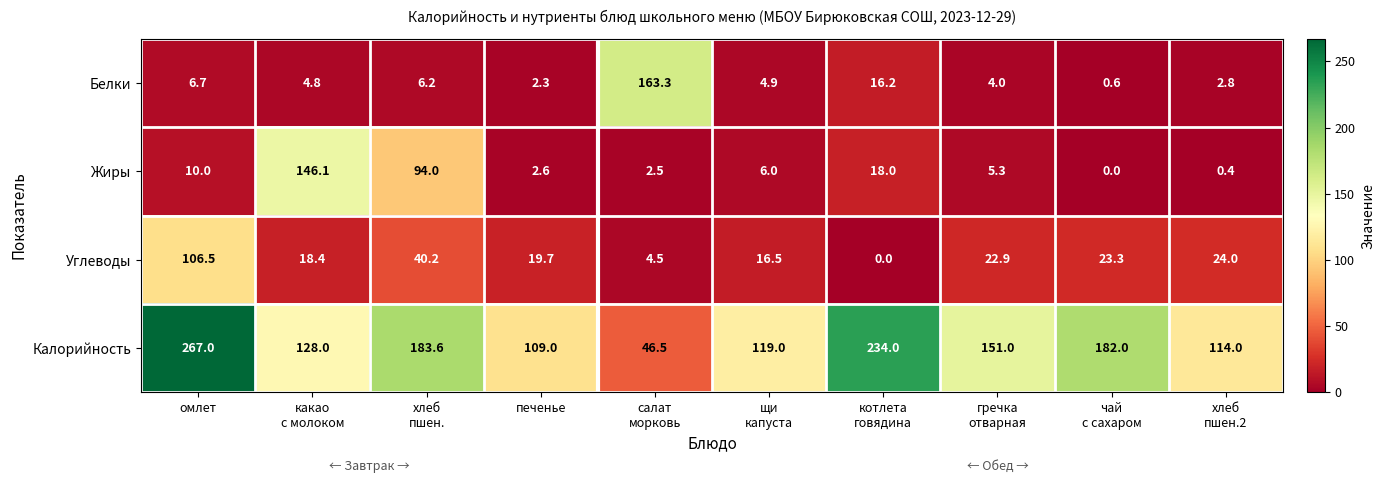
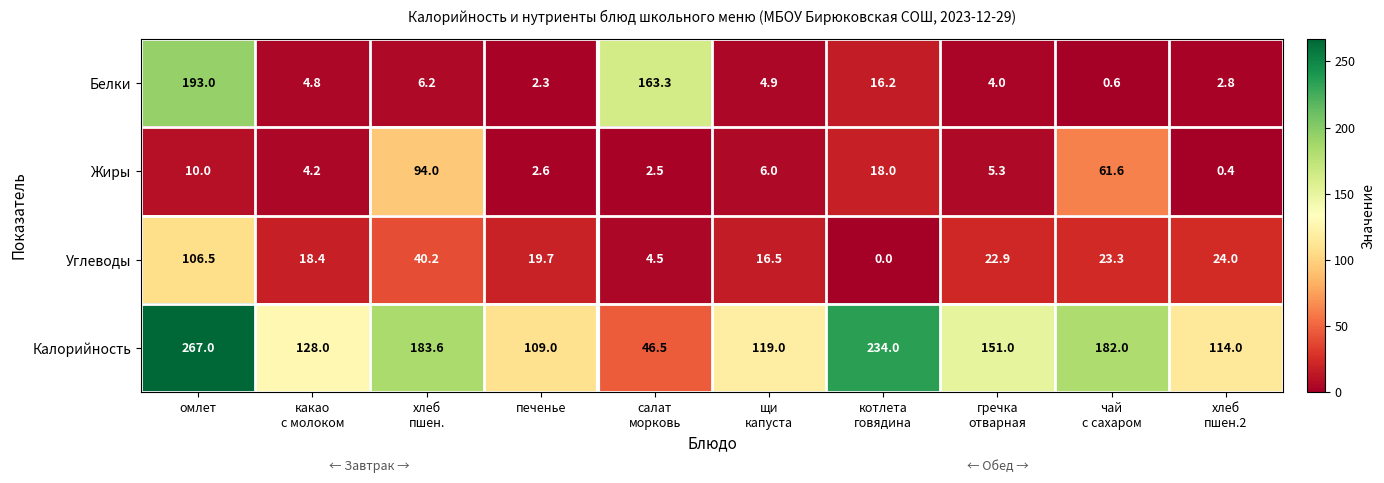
  {
    "Белки": {
-     "омлет": 6.7,
+     "омлет": 193.0,
      "какао с молоком": 4.8,
      "хлеб пшен.": 6.2,
      "печенье": 2.3,
      "салат морковь": 163.3,
      "щи капуста": 4.9,
      "котлета говядина": 16.2,
      "гречка отварная": 4.0,
      "чай с сахаром": 0.6,
      "хлеб пшен.2": 2.8
    },
    "Жиры": {
      "омлет": 10.0,
-     "какао с молоком": 146.1,
+     "какао с молоком": 4.2,
      "хлеб пшен.": 94.0,
      "печенье": 2.6,
      "салат морковь": 2.5,
      "щи капуста": 6.0,
      "котлета говядина": 18.0,
      "гречка отварная": 5.3,
-     "чай с сахаром": 0.0,
+     "чай с сахаром": 61.6,
      "хлеб пшен.2": 0.4
    },
    "Углеводы": {
      "омлет": 106.5,
      "какао с молоком": 18.4,
      "хлеб пшен.": 40.2,
      "печенье": 19.7,
      "салат морковь": 4.5,
      "щи капуста": 16.5,
      "котлета говядина": 0.0,
      "гречка отварная": 22.9,
      "чай с сахаром": 23.3,
      "хлеб пшен.2": 24.0
    },
    "Калорийность": {
      "омлет": 267.0,
      "какао с молоком": 128.0,
      "хлеб пшен.": 183.6,
      "печенье": 109.0,
      "салат морковь": 46.5,
      "щи капуста": 119.0,
      "котлета говядина": 234.0,
      "гречка отварная": 151.0,
      "чай с сахаром": 182.0,
      "хлеб пшен.2": 114.0
    }
  }
